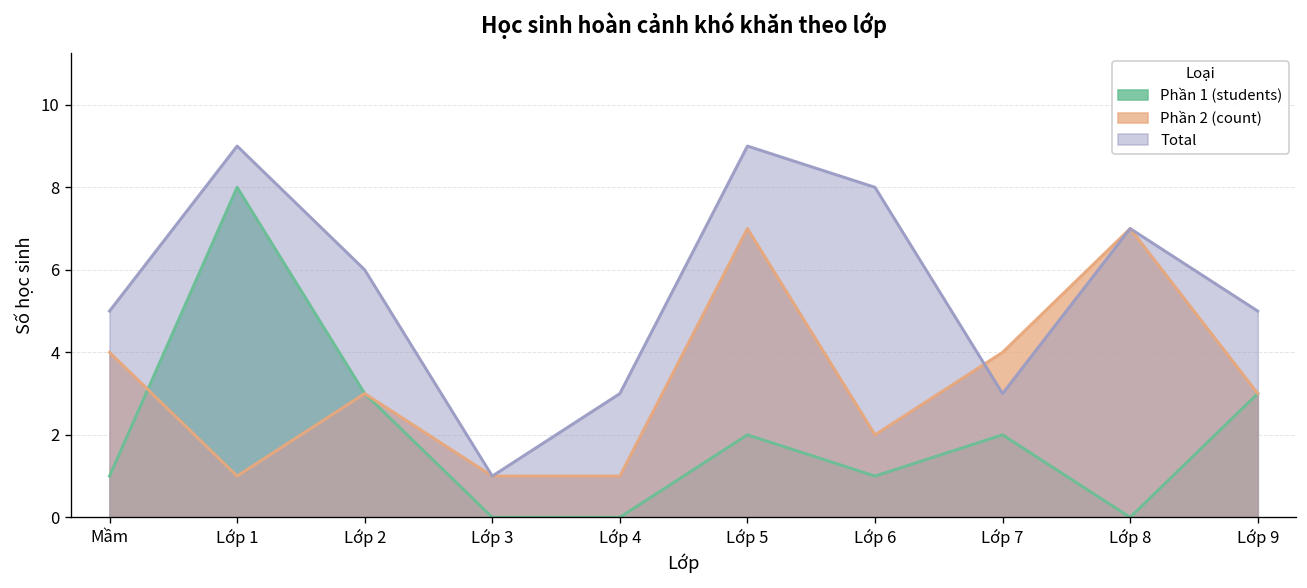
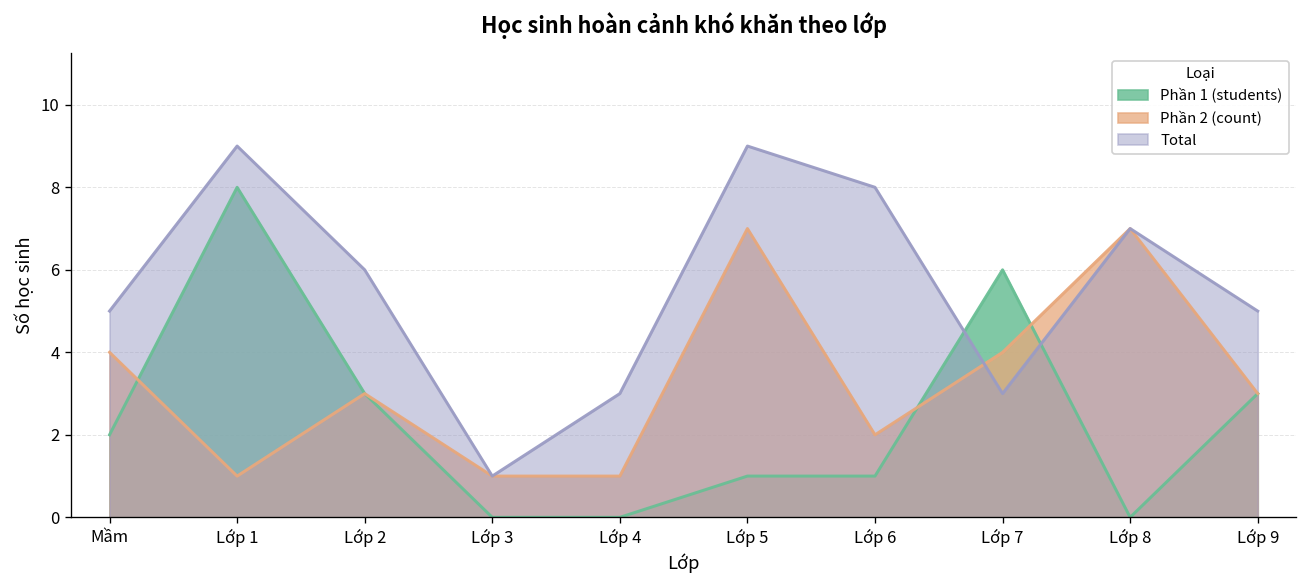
  {
    "Phần 1 (students)": {
-     "Mầm": 1,
+     "Mầm": 2,
      "Lớp 1": 8,
      "Lớp 3": 0,
      "Lớp 4": 0,
-     "Lớp 5": 2,
+     "Lớp 5": 1,
      "Lớp 6": 1,
-     "Lớp 7": 2,
+     "Lớp 7": 6,
      "Lớp 8": 0
    },
    "Phần 2 (count)": {
      "Mầm": 4,
      "Lớp 1": 1,
      "Lớp 4": 1,
      "Lớp 5": 7,
      "Lớp 6": 2,
      "Lớp 7": 4
    },
    "Total": {
      "Mầm": 5,
      "Lớp 1": 9,
      "Lớp 2": 6,
      "Lớp 4": 3,
      "Lớp 5": 9,
      "Lớp 6": 8,
      "Lớp 7": 3,
      "Lớp 9": 5
    }
  }
